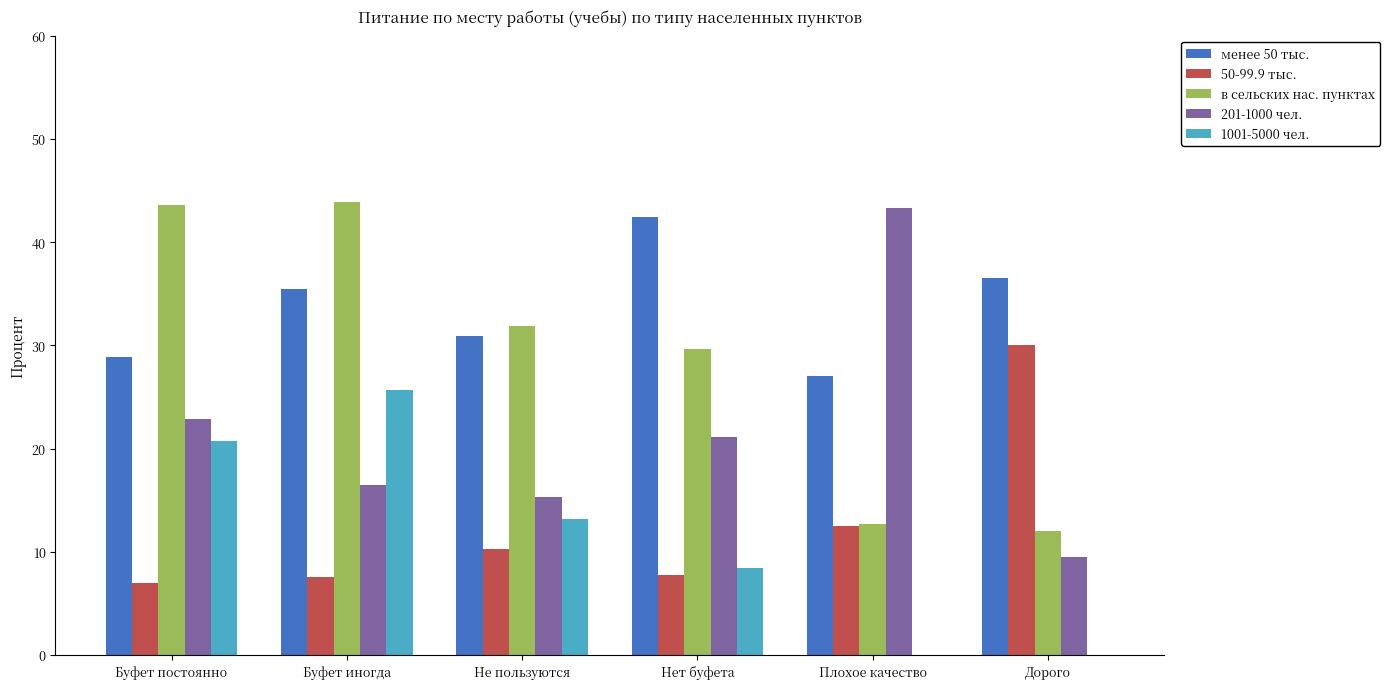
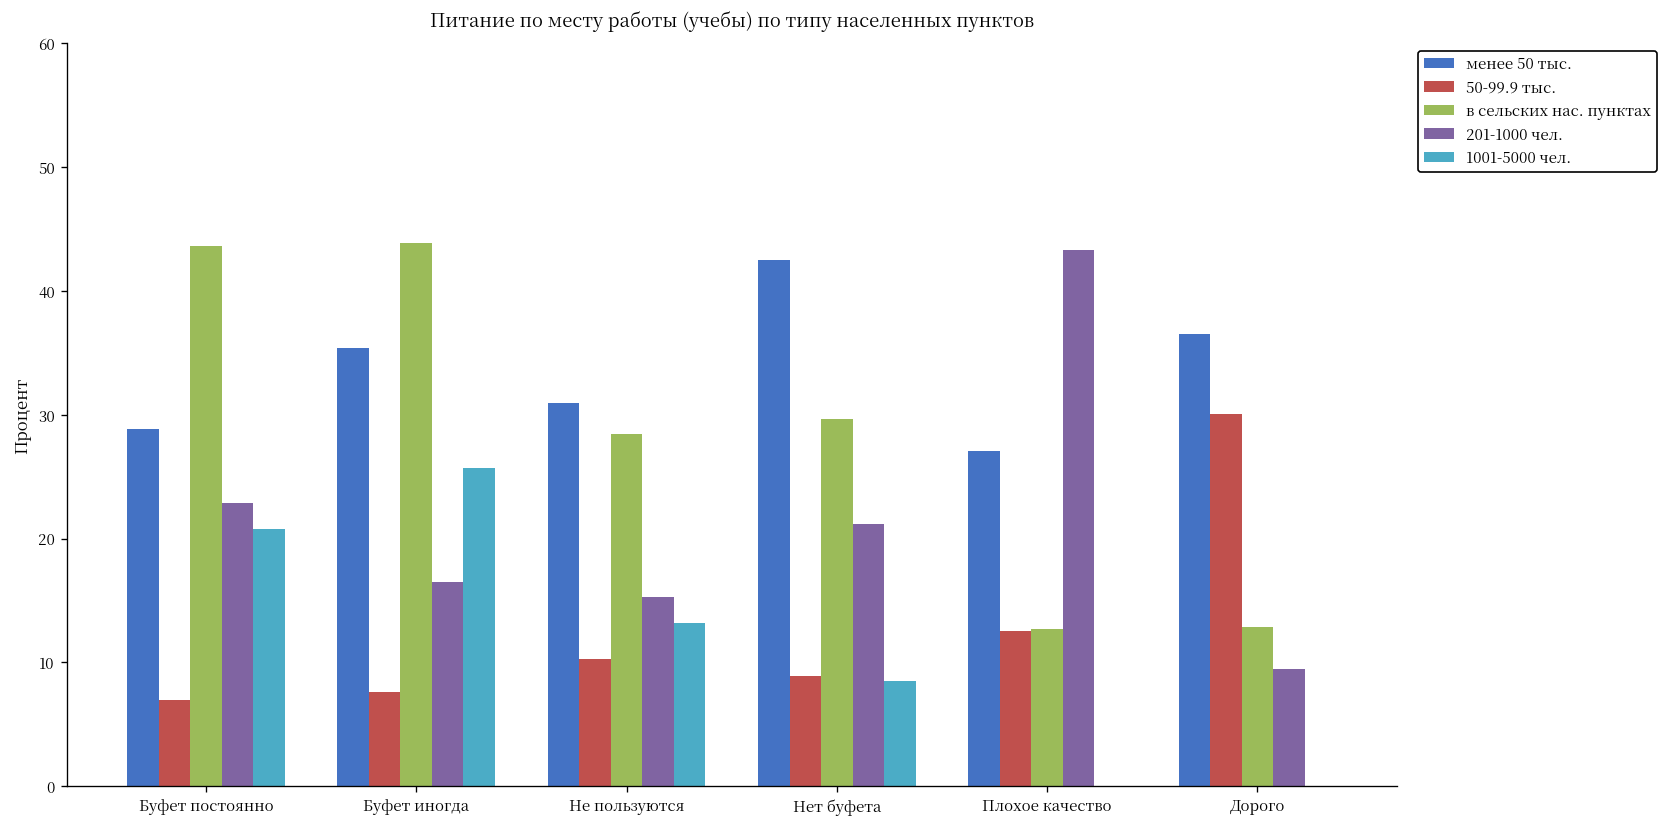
  {
    "50-99.9 тыс.": {
      "Буфет постоянно": 7.0,
      "Буфет иногда": 7.6,
      "Не пользуются": 10.3,
-     "Нет буфета": 7.8,
+     "Нет буфета": 8.9,
      "Плохое качество": 12.5,
      "Дорого": 30.1
    },
    "в сельских нас. пунктах": {
      "Буфет постоянно": 43.6,
      "Буфет иногда": 43.9,
-     "Не пользуются": 31.8,
+     "Не пользуются": 28.4,
      "Нет буфета": 29.6,
      "Плохое качество": 12.7,
-     "Дорого": 12.1
+     "Дорого": 12.8
    },
    "201-1000 чел.": {
      "Буфет постоянно": 22.9,
      "Буфет иногда": 16.5,
      "Не пользуются": 15.3,
      "Нет буфета": 21.2,
      "Плохое качество": 43.3,
      "Дорого": 9.5
    }
  }
